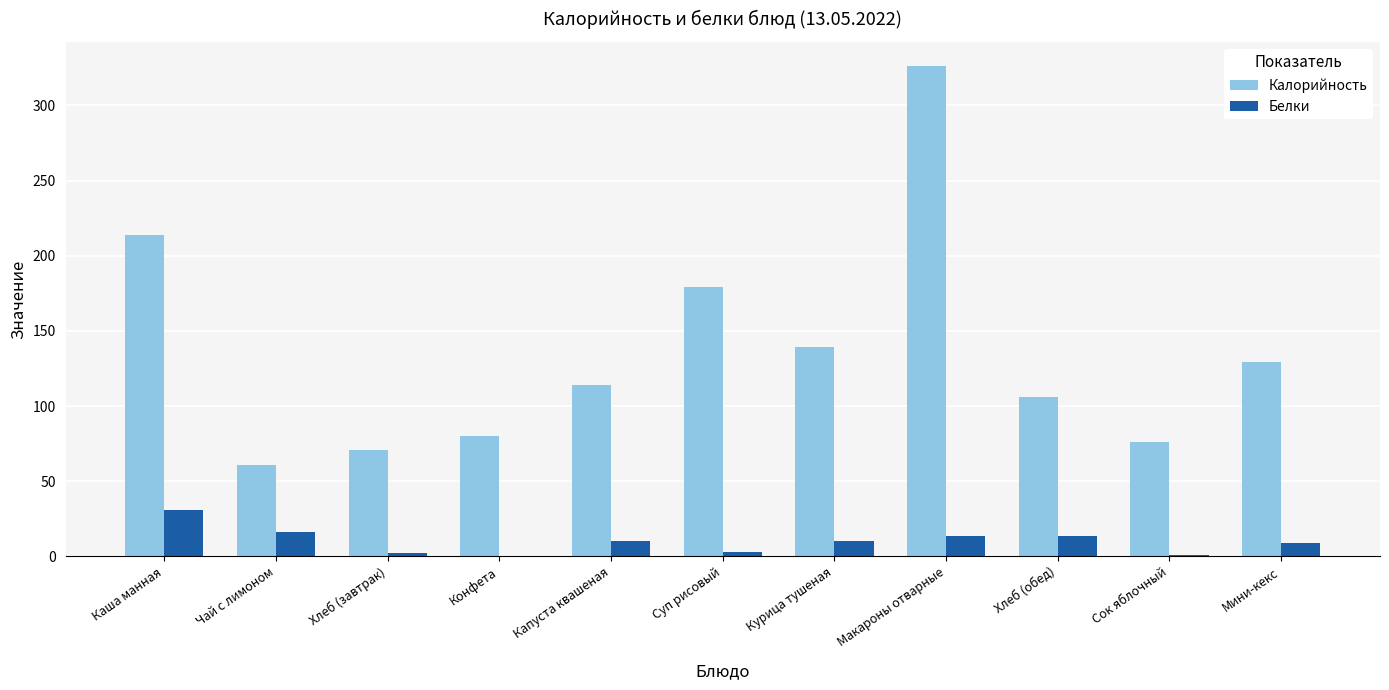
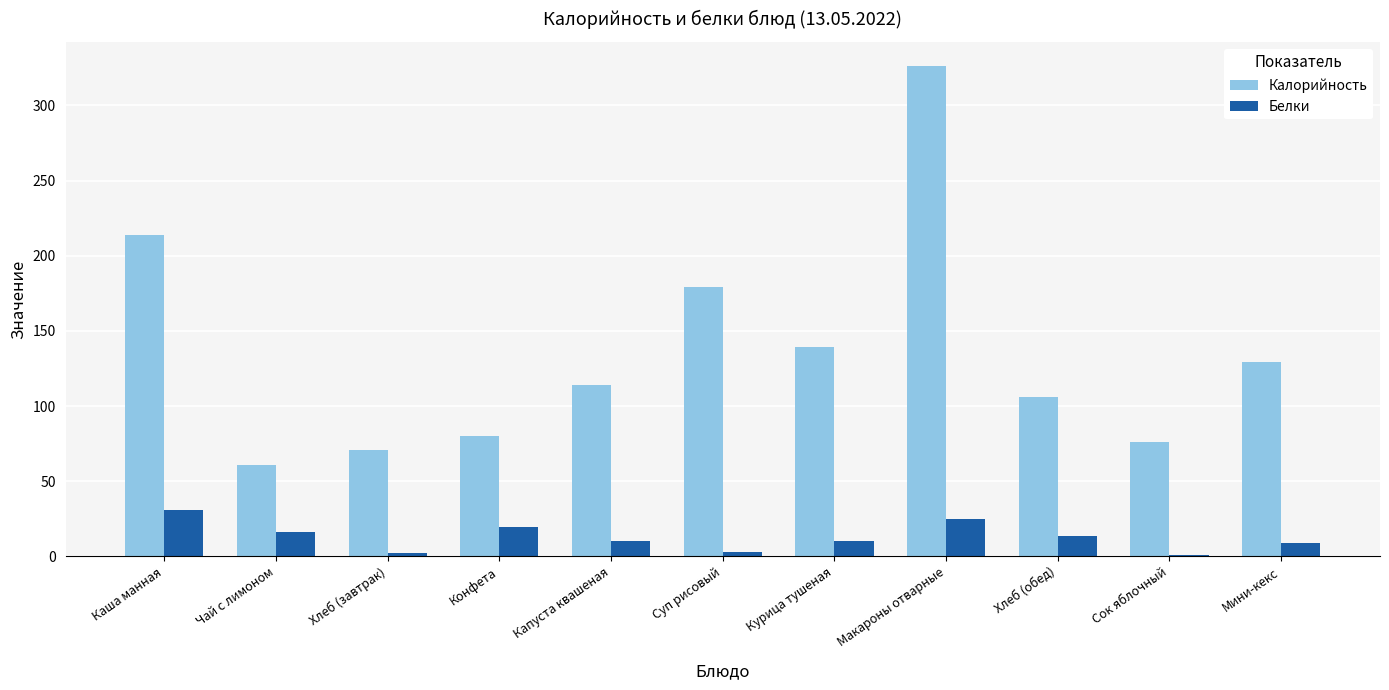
  {
    "Калорийность": {
      "Каша манная": 214,
      "Чай с лимоном": 61,
      "Хлеб (завтрак)": 71,
      "Конфета": 80,
      "Капуста квашеная": 114,
      "Суп рисовый": 179,
      "Курица тушеная": 139,
      "Макароны отварные": 326,
      "Хлеб (обед)": 106,
      "Сок яблочный": 76,
      "Мини-кекс": 129
    },
    "Белки": {
      "Каша манная": 31,
      "Чай с лимоном": 16,
      "Хлеб (завтрак)": 2,
-     "Конфета": 0,
+     "Конфета": 20,
      "Капуста квашеная": 10,
      "Суп рисовый": 3,
      "Курица тушеная": 10,
-     "Макароны отварные": 13,
+     "Макароны отварные": 25,
      "Хлеб (обед)": 13,
      "Мини-кекс": 9
    }
  }
